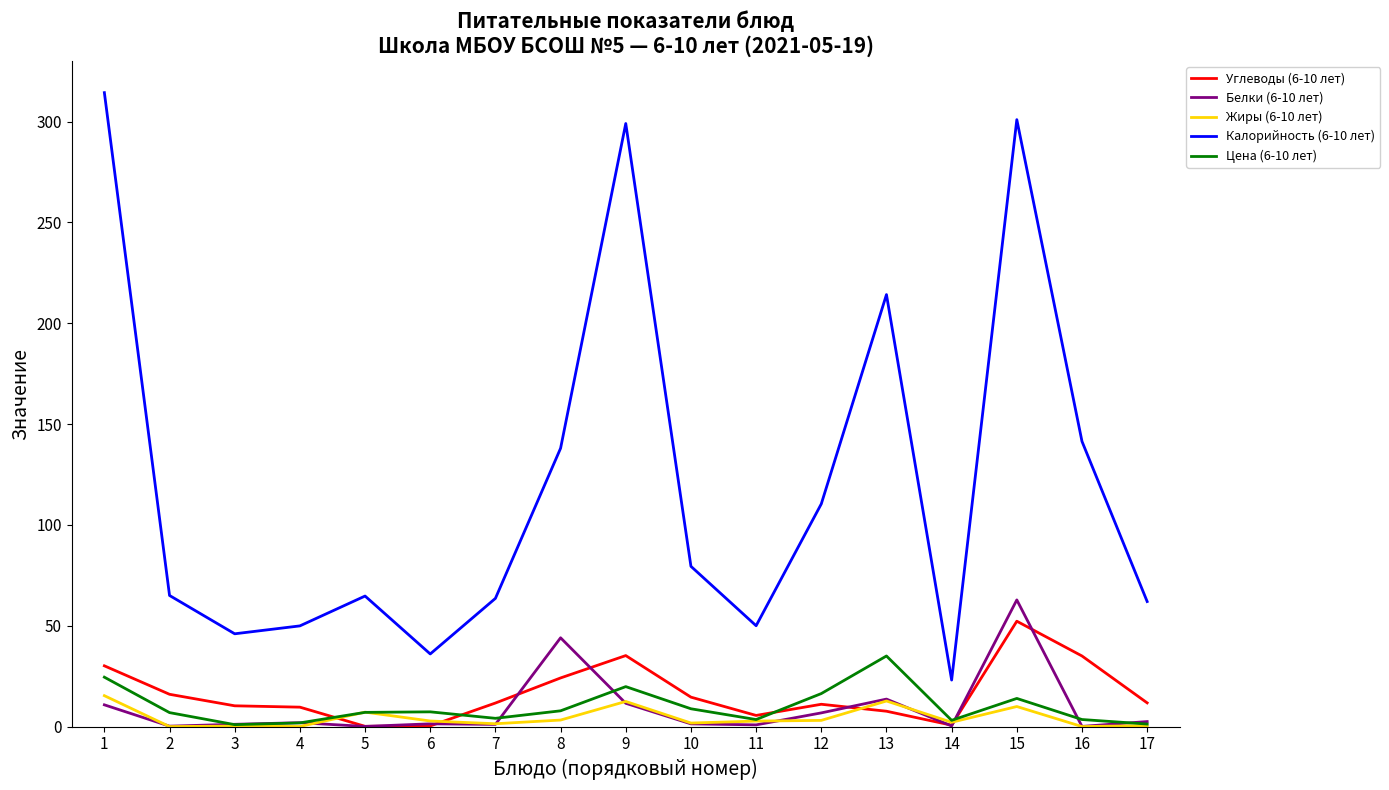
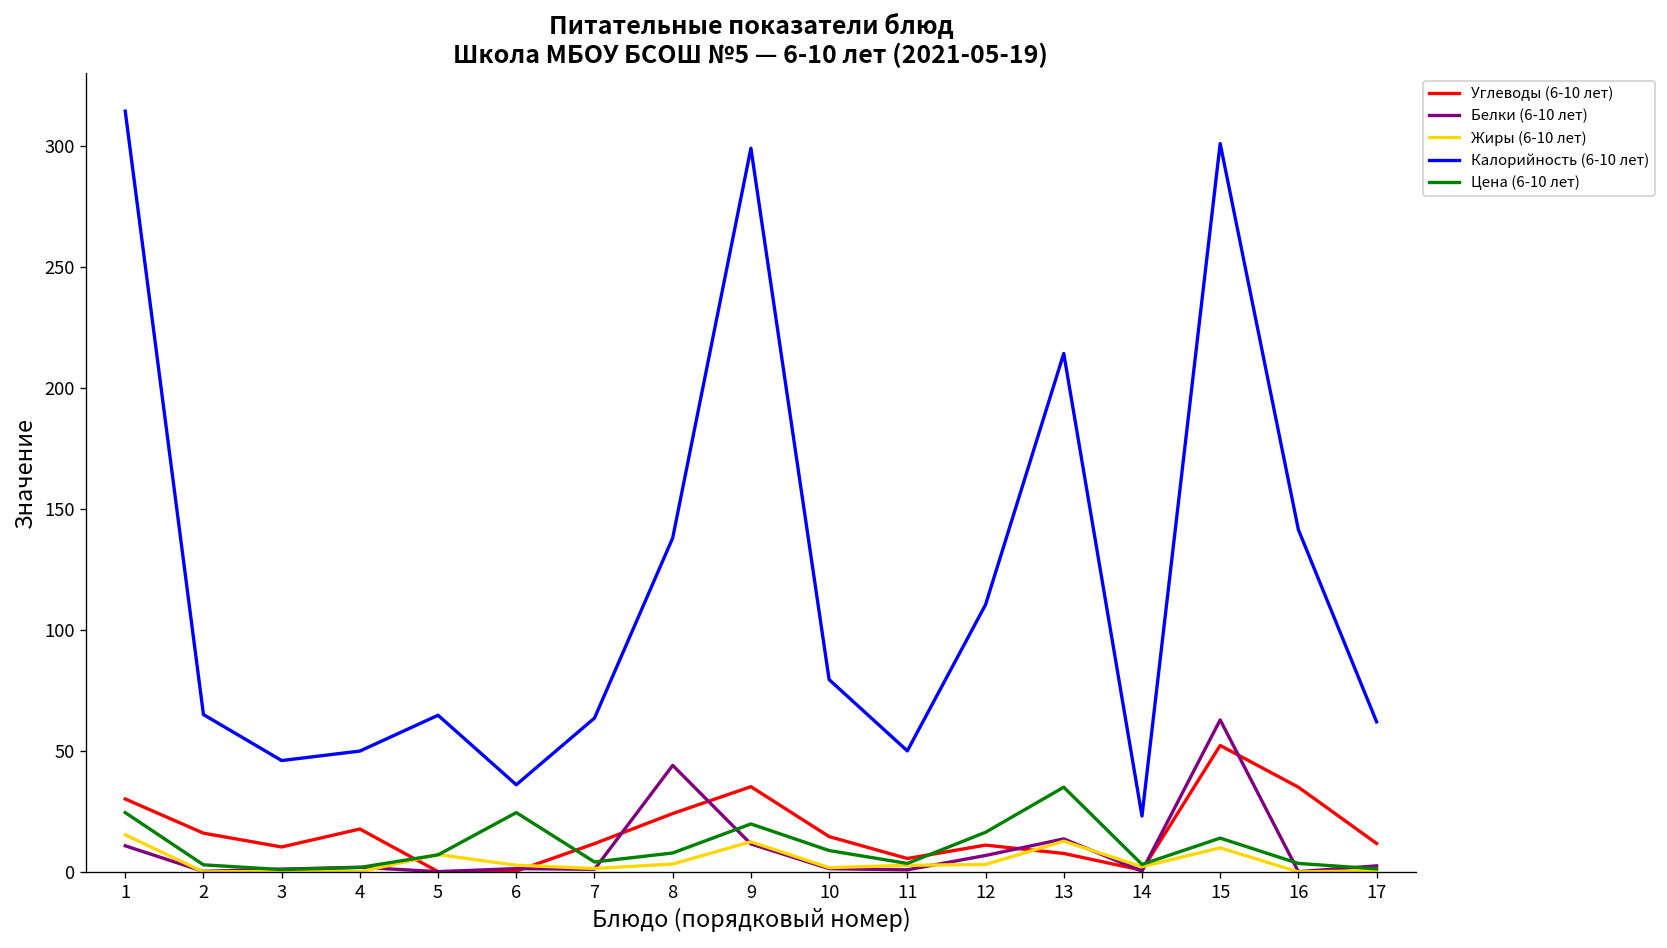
  {
    "Углеводы (6-10 лет)": {
      "1": 30,
      "2": 16,
      "3": 10,
-     "4": 10,
+     "4": 18,
      "7": 12,
      "8": 24,
      "9": 35,
      "10": 15,
      "11": 6,
      "12": 11,
      "13": 8,
      "15": 52,
      "16": 35,
      "17": 12
    },
    "Белки (6-10 лет)": {
      "1": 11,
      "8": 44,
      "11": 1,
      "12": 7,
      "15": 63
    },
    "Жиры (6-10 лет)": {
      "1": 15,
      "4": 0,
      "6": 3,
      "8": 3,
      "12": 3,
      "15": 10
    },
    "Калорийность (6-10 лет)": {
      "1": 314,
      "2": 65,
      "3": 46,
      "4": 50,
      "5": 65,
      "6": 36,
      "7": 64,
      "8": 138,
      "9": 299,
      "10": 79,
      "11": 50,
      "12": 110,
      "13": 214,
      "14": 23,
      "15": 301,
      "16": 141,
      "17": 62
    },
    "Цена (6-10 лет)": {
      "1": 24,
-     "2": 7,
-     "6": 7,
+     "2": 3,
+     "6": 25,
      "7": 4,
      "8": 8,
      "9": 20,
      "10": 9,
      "12": 16,
      "13": 35,
      "15": 14,
      "16": 3
    }
  }
